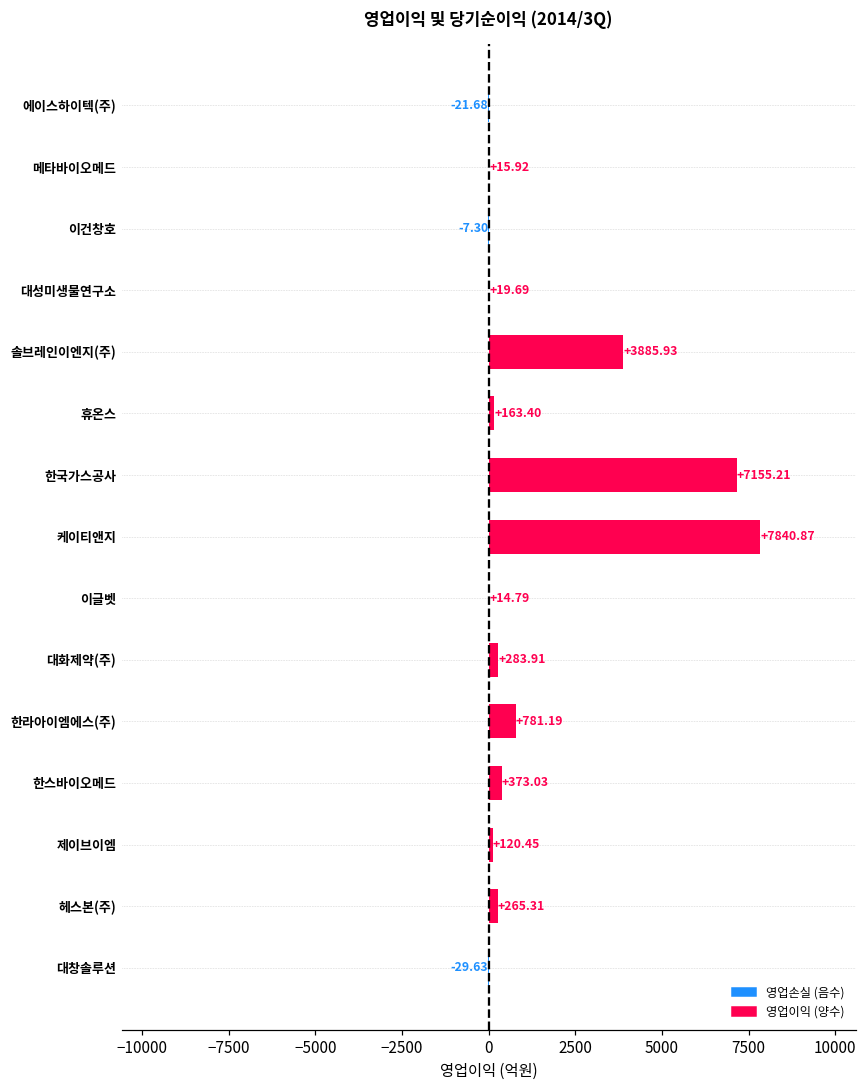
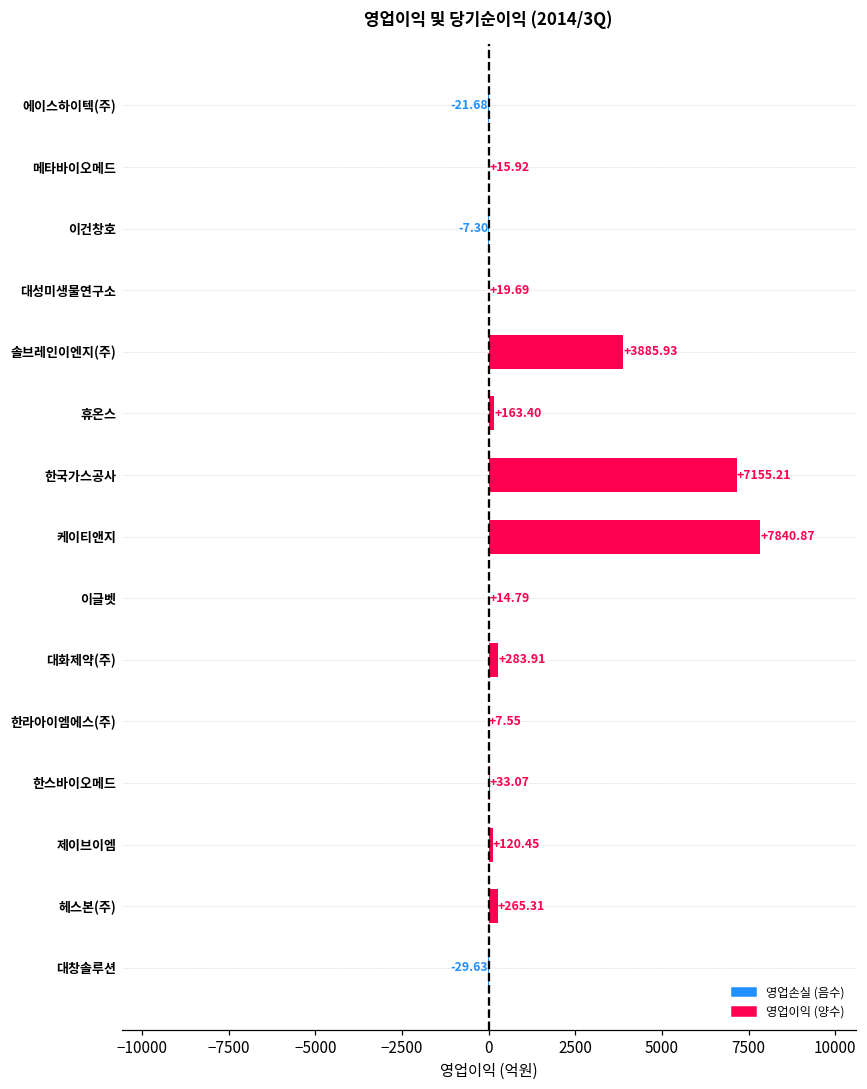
  {
    "에이스하이텍(주)": "-21.68",
    "메타바이오메드": "+15.92",
    "이건창호": "-7.30",
    "대성미생물연구소": "+19.69",
    "솔브레인이엔지(주)": "+3885.93",
    "휴온스": "+163.40",
    "한국가스공사": "+7155.21",
    "케이티앤지": "+7840.87",
    "이글벳": "+14.79",
    "대화제약(주)": "+283.91",
-   "한라아이엠에스(주)": "+781.19",
-   "한스바이오메드": "+373.03",
+   "한라아이엠에스(주)": "+7.55",
+   "한스바이오메드": "+33.07",
    "제이브이엠": "+120.45",
    "헤스본(주)": "+265.31",
    "대창솔루션": "-29.63"
  }
